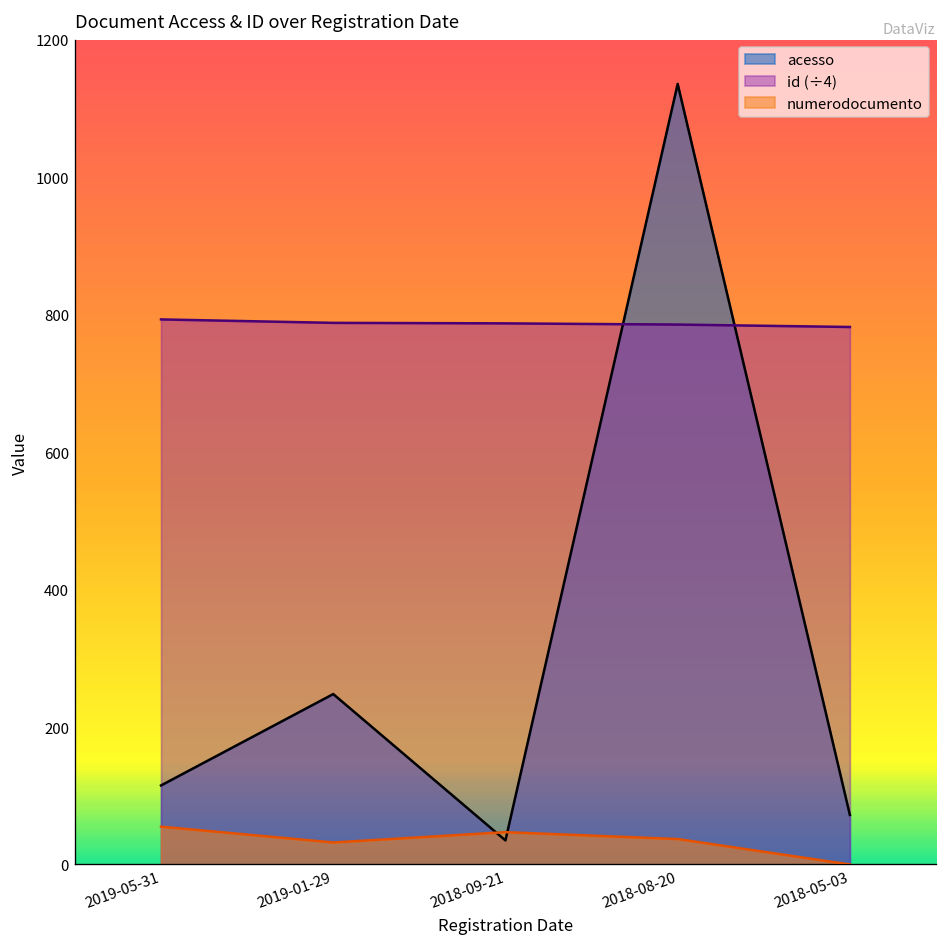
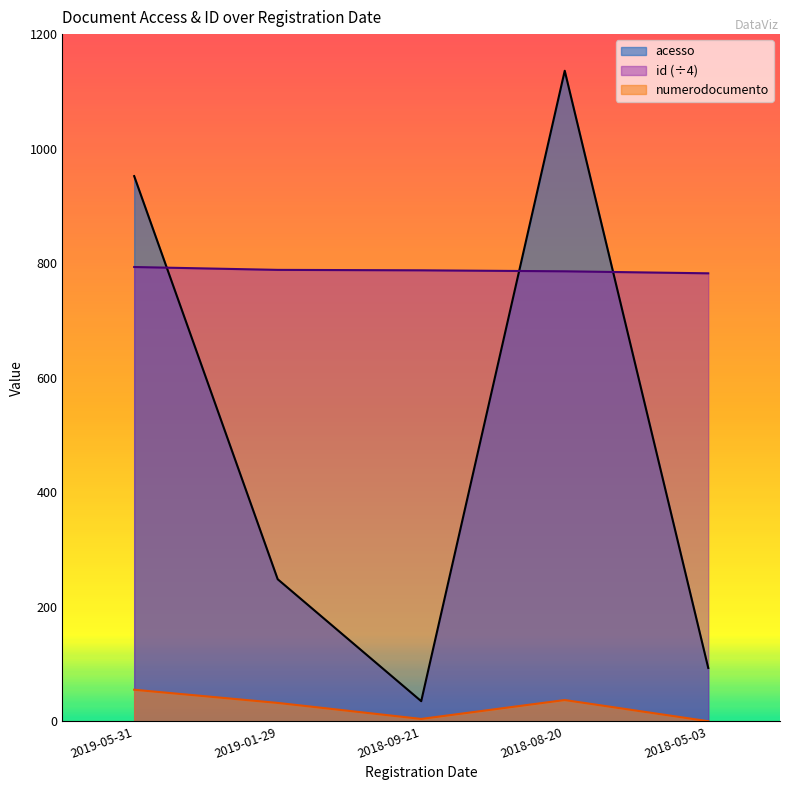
  {
    "acesso": {
-     "2019-05-31": 120,
+     "2019-05-31": 950,
      "2019-01-29": 250,
      "2018-09-21": 40,
      "2018-08-20": 1140,
-     "2018-05-03": 70
+     "2018-05-03": 90
    },
    "id (÷4)": {
      "2019-05-31": 790,
      "2019-01-29": 790,
      "2018-09-21": 790,
      "2018-08-20": 790,
      "2018-05-03": 780
    },
    "numerodocumento": {
      "2019-05-31": 60,
      "2019-01-29": 30,
-     "2018-09-21": 50,
+     "2018-09-21": 0,
      "2018-08-20": 40,
      "2018-05-03": 0
    }
  }
